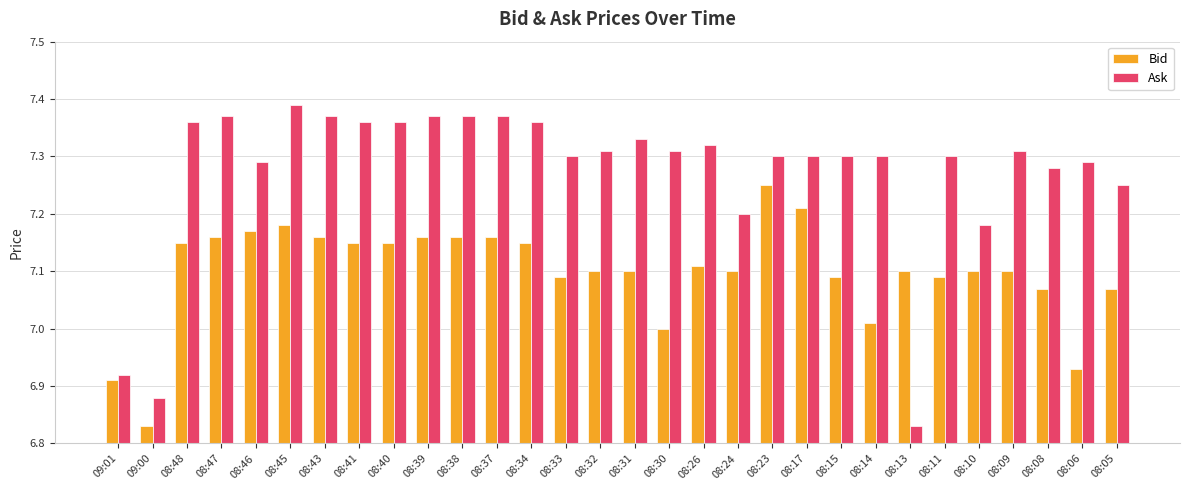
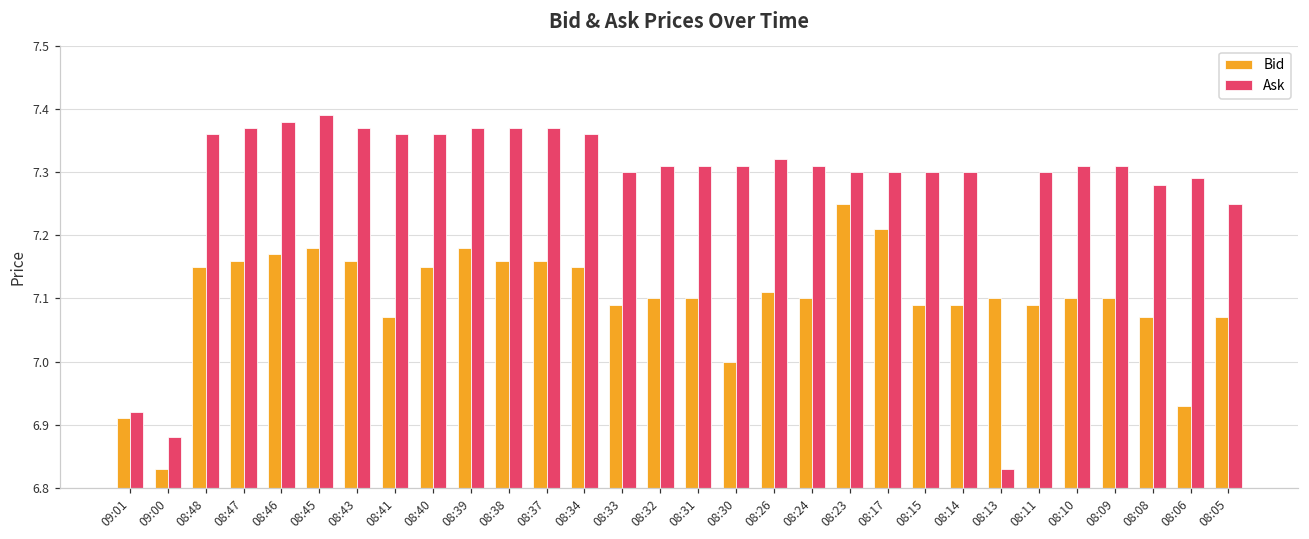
  {
    "Bid": {
      "09:01": 6.91,
      "09:00": 6.83,
      "08:48": 7.15,
      "08:47": 7.16,
      "08:46": 7.17,
      "08:45": 7.18,
      "08:43": 7.16,
-     "08:41": 7.15,
+     "08:41": 7.07,
      "08:40": 7.15,
-     "08:39": 7.16,
+     "08:39": 7.18,
      "08:38": 7.16,
      "08:37": 7.16,
      "08:34": 7.15,
      "08:33": 7.09,
      "08:32": 7.10,
      "08:31": 7.10,
      "08:30": 7.00,
      "08:26": 7.11,
      "08:24": 7.10,
      "08:23": 7.25,
      "08:17": 7.21,
      "08:15": 7.09,
-     "08:14": 7.01,
+     "08:14": 7.09,
      "08:13": 7.10,
      "08:11": 7.09,
      "08:10": 7.10,
      "08:09": 7.10,
      "08:08": 7.07,
      "08:06": 6.93,
      "08:05": 7.07
    },
    "Ask": {
      "09:01": 6.92,
      "09:00": 6.88,
      "08:48": 7.36,
      "08:47": 7.37,
-     "08:46": 7.29,
+     "08:46": 7.38,
      "08:45": 7.39,
      "08:43": 7.37,
      "08:41": 7.36,
      "08:40": 7.36,
      "08:39": 7.37,
      "08:38": 7.37,
      "08:37": 7.37,
      "08:34": 7.36,
      "08:33": 7.30,
      "08:32": 7.31,
-     "08:31": 7.33,
+     "08:31": 7.31,
      "08:30": 7.31,
      "08:26": 7.32,
-     "08:24": 7.20,
+     "08:24": 7.31,
      "08:23": 7.30,
      "08:17": 7.30,
      "08:15": 7.30,
      "08:14": 7.30,
      "08:13": 6.83,
      "08:11": 7.30,
-     "08:10": 7.18,
+     "08:10": 7.31,
      "08:09": 7.31,
      "08:08": 7.28,
      "08:06": 7.29,
      "08:05": 7.25
    }
  }
